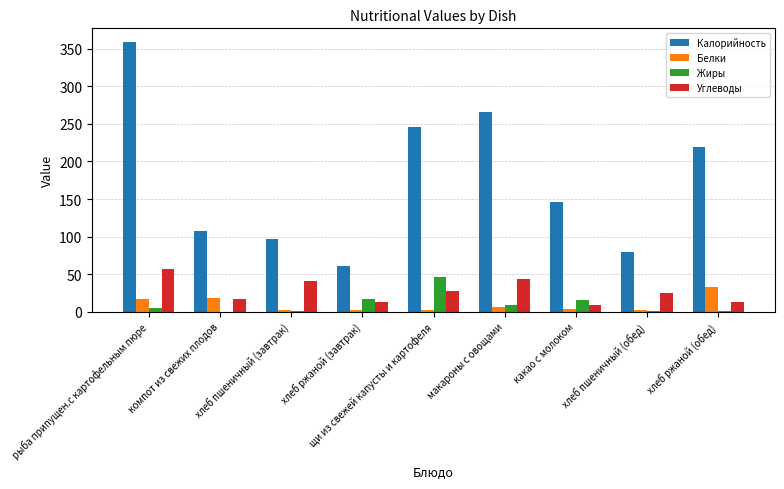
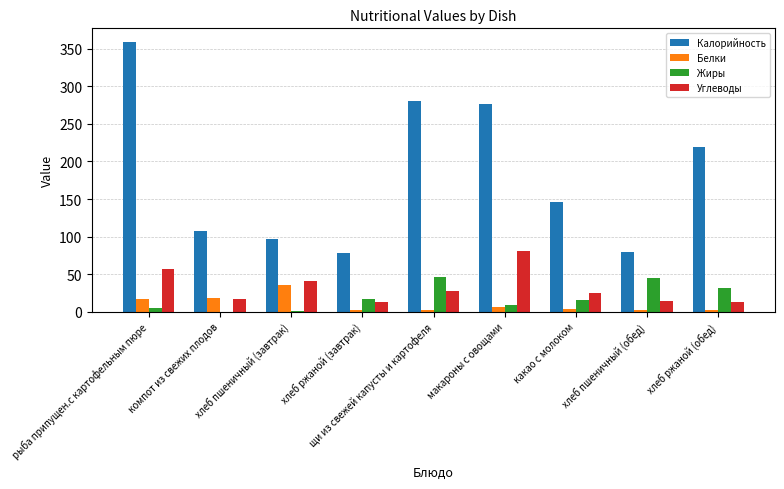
  {
    "Калорийность": {
      "рыба припущен.с картофельным пюре": 360,
      "компот из свежих плодов": 110,
      "хлеб пшеничный (завтрак)": 100,
-     "хлеб ржаной (завтрак)": 60,
-     "щи из свежей капусты и картофеля": 250,
-     "макароны с овощами": 270,
+     "хлеб ржаной (завтрак)": 80,
+     "щи из свежей капусты и картофеля": 280,
+     "макароны с овощами": 280,
      "какао с молоком": 150,
      "хлеб пшеничный (обед)": 80,
      "хлеб ржаной (обед)": 220
    },
    "Белки": {
      "рыба припущен.с картофельным пюре": 20,
      "компот из свежих плодов": 20,
-     "хлеб пшеничный (завтрак)": 0,
+     "хлеб пшеничный (завтрак)": 40,
      "макароны с овощами": 10,
      "какао с молоком": 0,
-     "хлеб ржаной (обед)": 30
+     "хлеб ржаной (обед)": 0
    },
    "Жиры": {
      "рыба припущен.с картофельным пюре": 10,
      "компот из свежих плодов": 0,
      "хлеб ржаной (завтрак)": 20,
      "щи из свежей капусты и картофеля": 50,
      "макароны с овощами": 10,
      "какао с молоком": 20,
-     "хлеб пшеничный (обед)": 0,
-     "хлеб ржаной (обед)": 0
+     "хлеб пшеничный (обед)": 50,
+     "хлеб ржаной (обед)": 30
    },
    "Углеводы": {
      "рыба припущен.с картофельным пюре": 60,
      "компот из свежих плодов": 20,
      "хлеб пшеничный (завтрак)": 40,
      "хлеб ржаной (завтрак)": 10,
      "щи из свежей капусты и картофеля": 30,
-     "макароны с овощами": 40,
-     "какао с молоком": 10,
-     "хлеб пшеничный (обед)": 30,
+     "макароны с овощами": 80,
+     "какао с молоком": 30,
+     "хлеб пшеничный (обед)": 10,
      "хлеб ржаной (обед)": 10
    }
  }
